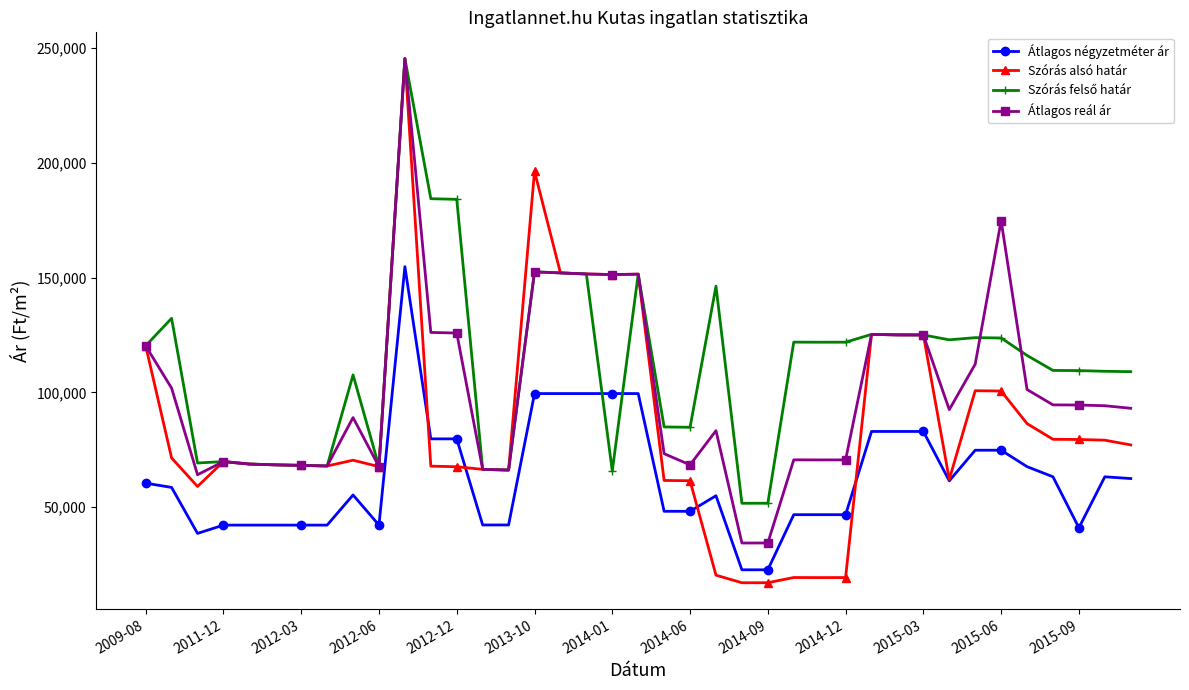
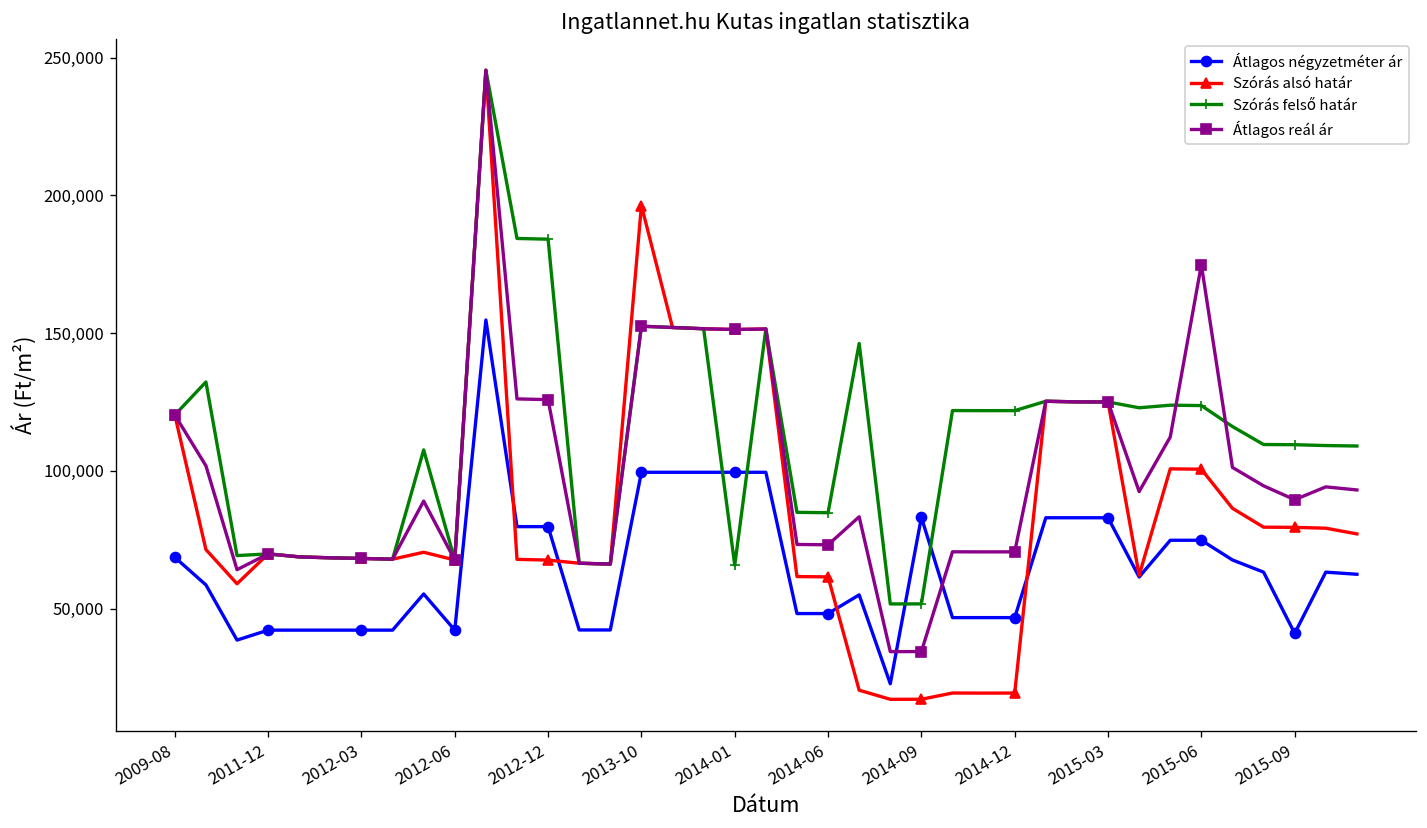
  {
    "Átlagos négyzetméter ár": {
-     "2009-08": "60,000",
+     "2009-08": "69,000",
      "2011-12": "42,000",
      "2012-03": "42,000",
      "2012-06": "42,000",
      "2012-12": "80,000",
      "2013-10": "100,000",
      "2014-01": "100,000",
      "2014-06": "48,000",
-     "2014-09": "23,000",
+     "2014-09": "83,000",
      "2014-12": "47,000",
      "2015-03": "83,000",
      "2015-06": "75,000",
      "2015-09": "41,000"
    },
    "Szórás alsó határ": {
      "2012-12": "68,000",
      "2013-10": "196,000",
      "2014-06": "62,000",
      "2014-09": "17,000",
      "2014-12": "19,000",
      "2015-06": "101,000",
      "2015-09": "80,000"
    },
    "Szórás felső határ": {
      "2012-12": "184,000",
      "2014-01": "66,000",
      "2014-06": "85,000",
      "2014-09": "52,000",
      "2014-12": "122,000",
      "2015-06": "124,000",
      "2015-09": "110,000"
    },
    "Átlagos reál ár": {
      "2012-12": "126,000",
-     "2014-06": "68,000",
+     "2014-06": "73,000",
      "2014-09": "34,000",
      "2014-12": "71,000",
      "2015-06": "175,000",
-     "2015-09": "95,000"
+     "2015-09": "90,000"
    }
  }
